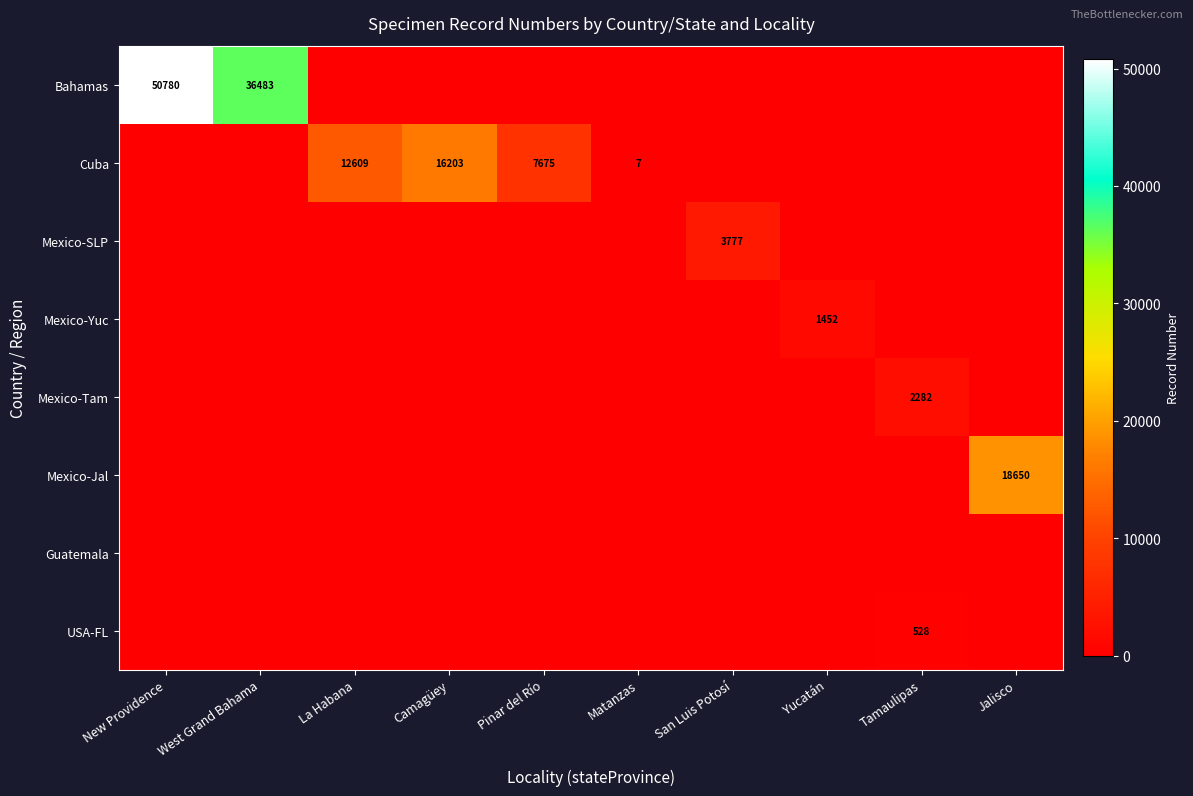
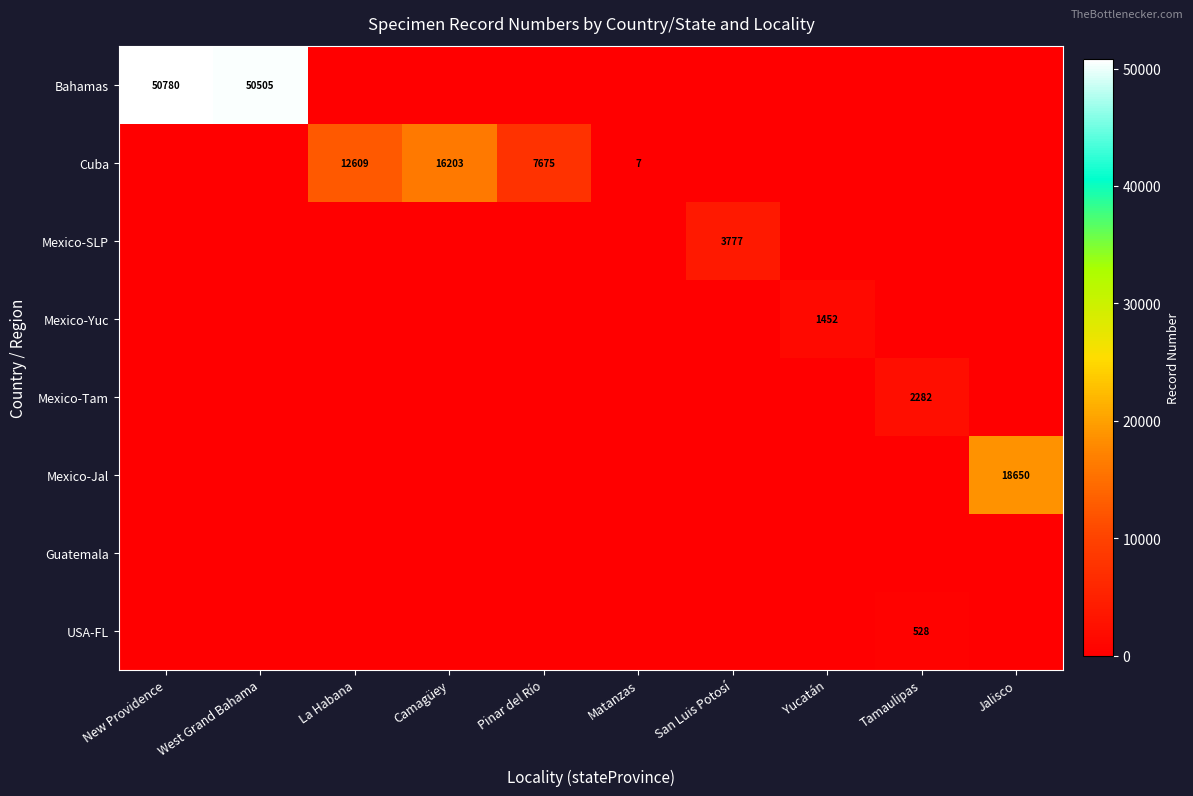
  {
    "Bahamas": {
      "New Providence": 50780,
-     "West Grand Bahama": 36483
+     "West Grand Bahama": 50505
    },
    "Cuba": {
      "La Habana": 12609,
      "Camagüey": 16203,
      "Pinar del Río": 7675,
      "Matanzas": 7
    },
    "Mexico-SLP": {
      "San Luis Potosí": 3777
    },
    "Mexico-Yuc": {
      "Yucatán": 1452
    },
    "Mexico-Tam": {
      "Tamaulipas": 2282
    },
    "Mexico-Jal": {
      "Jalisco": 18650
    },
    "USA-FL": {
      "Tamaulipas": 528
    }
  }
